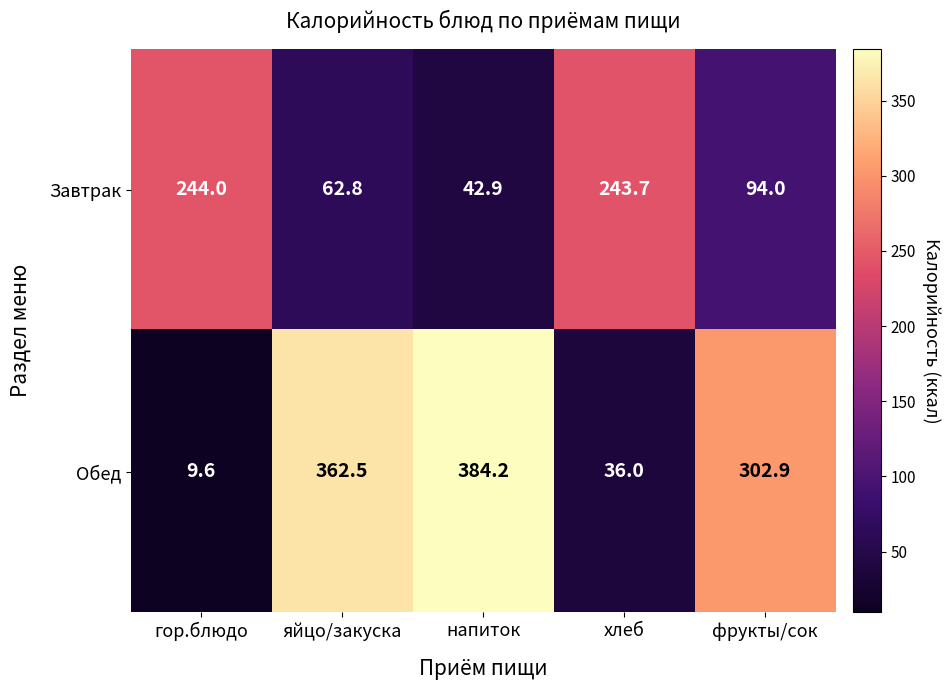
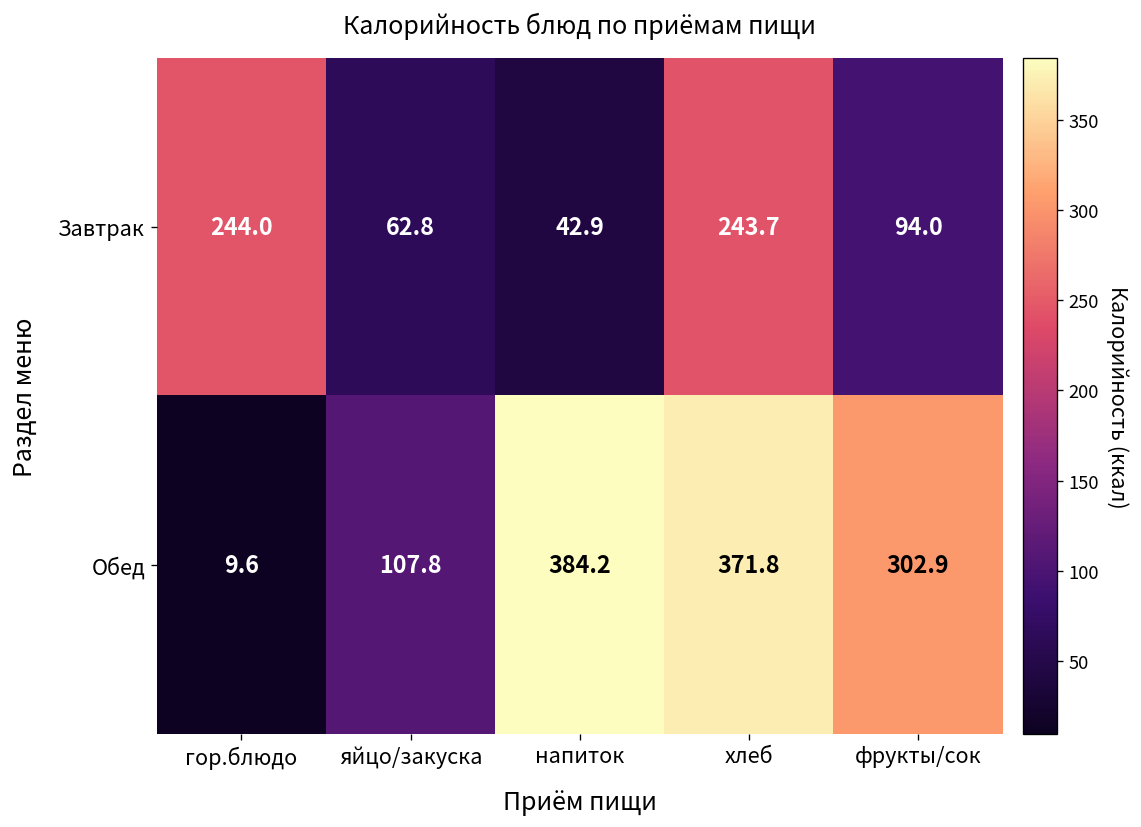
  {
    "Завтрак": {
      "гор.блюдо": 244.0,
      "яйцо/закуска": 62.8,
      "напиток": 42.9,
      "хлеб": 243.7,
      "фрукты/сок": 94.0
    },
    "Обед": {
      "гор.блюдо": 9.6,
-     "яйцо/закуска": 362.5,
+     "яйцо/закуска": 107.8,
      "напиток": 384.2,
-     "хлеб": 36.0,
+     "хлеб": 371.8,
      "фрукты/сок": 302.9
    }
  }
